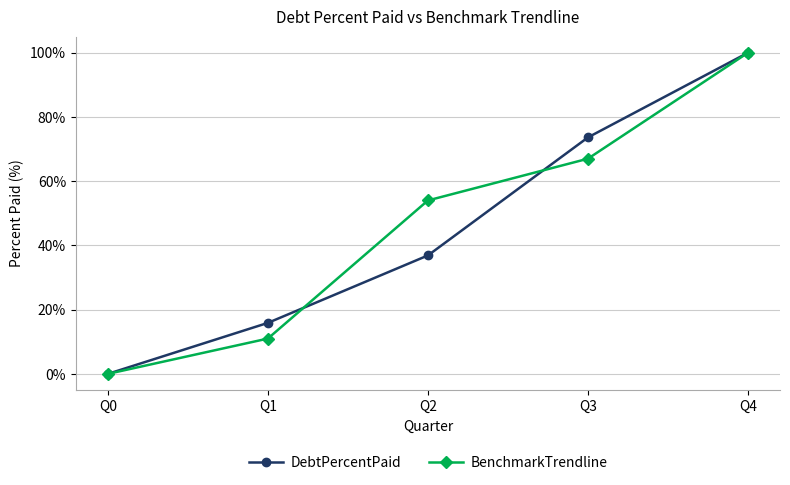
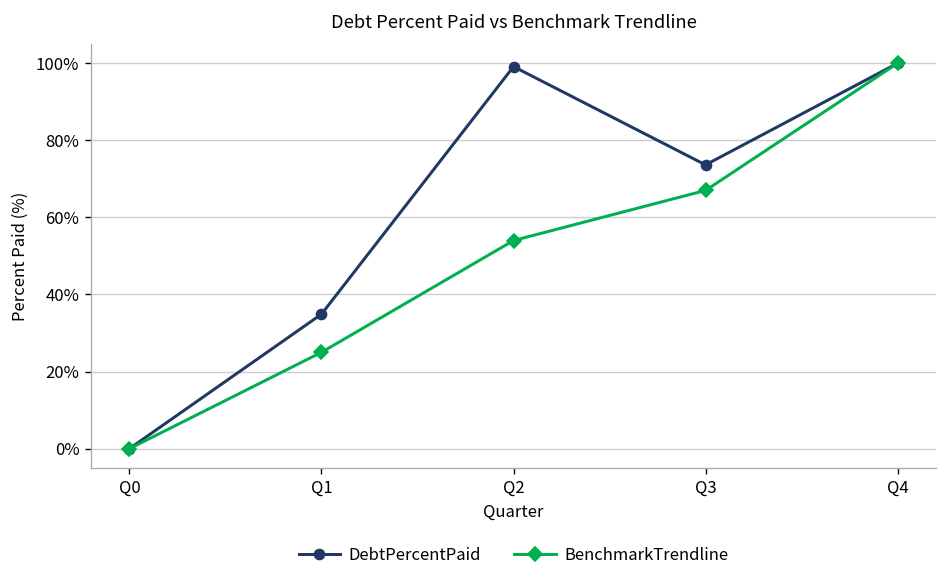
  {
    "DebtPercentPaid": {
-     "Q1": "16%",
-     "Q2": "37%",
+     "Q1": "35%",
+     "Q2": "99%",
      "Q3": "74%"
    },
    "BenchmarkTrendline": {
-     "Q1": "11%",
+     "Q1": "25%",
      "Q2": "54%",
      "Q3": "67%"
    }
  }
